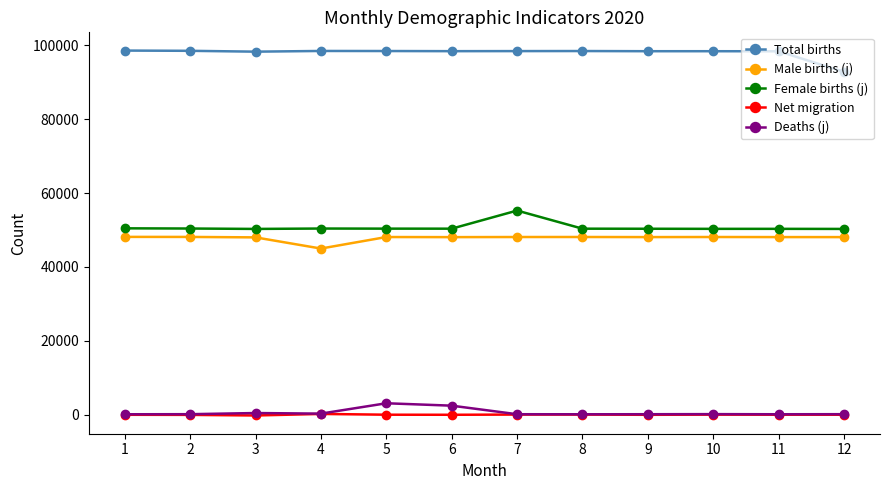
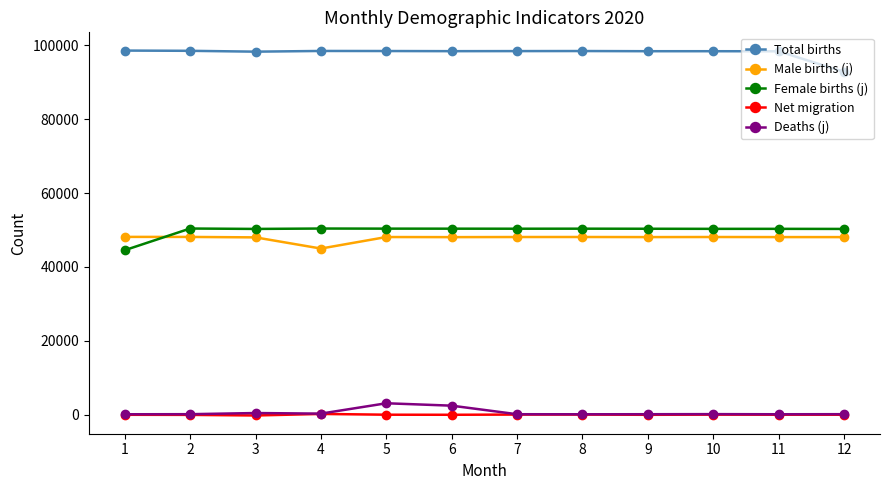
  {
    "Total births": {
      "1": 99000,
      "2": 98000,
      "3": 98000,
      "4": 98000,
      "5": 98000,
      "6": 98000,
      "7": 98000,
      "8": 98000,
      "9": 98000,
      "10": 98000
    },
    "Male births (j)": {
      "1": 48000,
      "2": 48000,
      "3": 48000,
      "4": 45000,
      "5": 48000,
      "6": 48000,
      "7": 48000,
      "8": 48000,
      "9": 48000,
      "10": 48000,
      "11": 48000,
      "12": 48000
    },
    "Female births (j)": {
-     "1": 50000,
+     "1": 45000,
      "2": 50000,
      "3": 50000,
      "4": 50000,
      "5": 50000,
      "6": 50000,
-     "7": 55000,
+     "7": 50000,
      "8": 50000,
      "9": 50000,
      "10": 50000,
      "11": 50000,
      "12": 50000
    },
    "Net migration": {
      "5": 0,
      "6": 0
    },
    "Deaths (j)": {
      "5": 3000,
      "6": 2000
    }
  }
